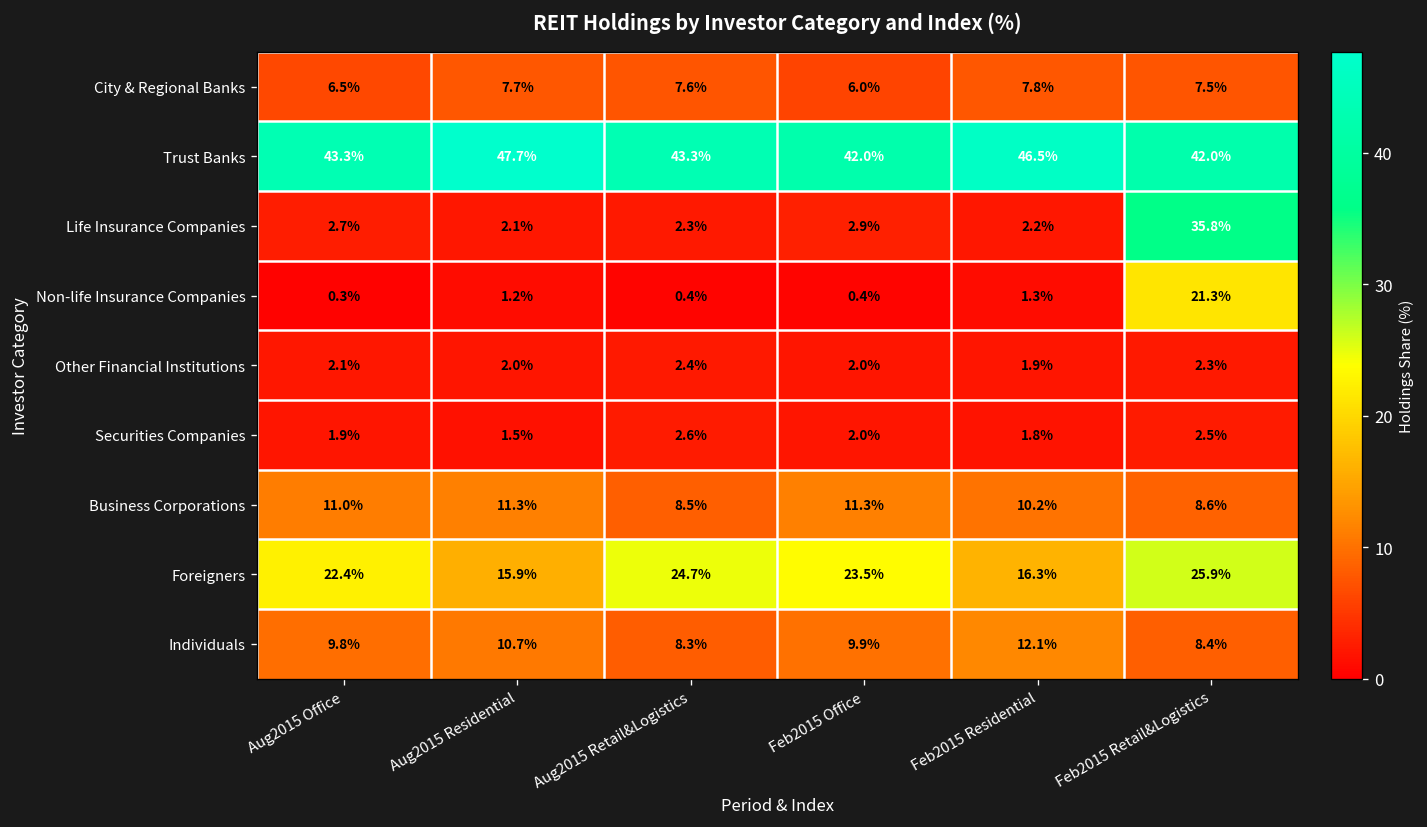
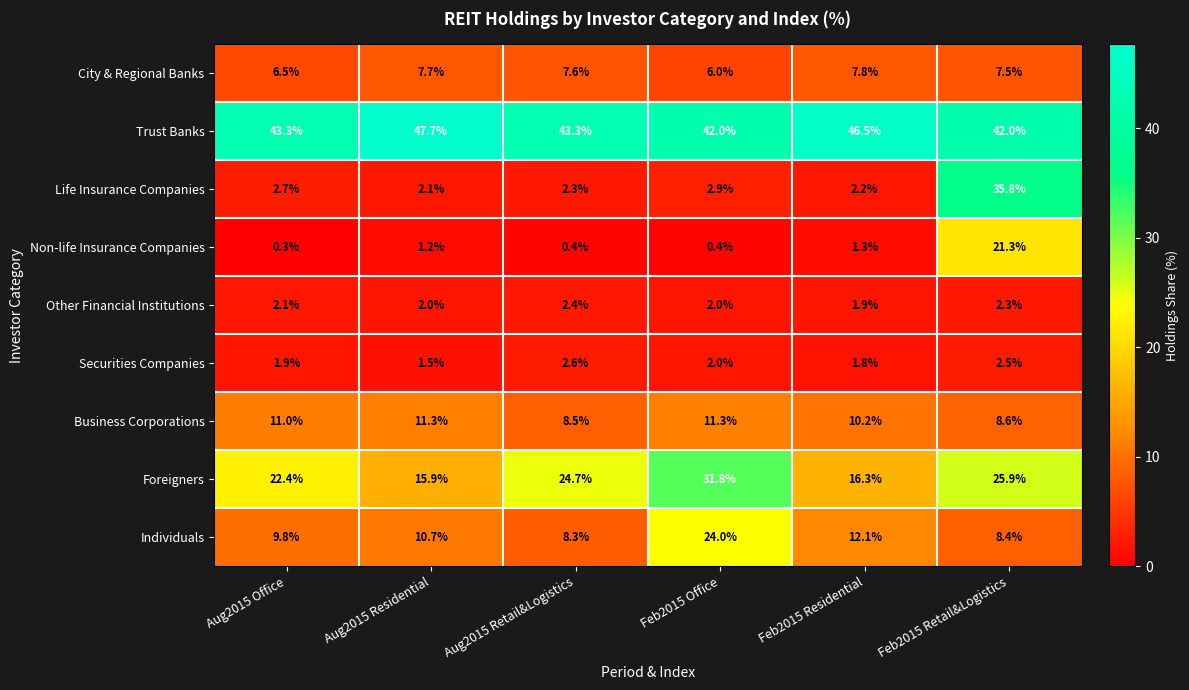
  {
    "City & Regional Banks": {
      "Aug2015 Office": "6.5%",
      "Aug2015 Residential": "7.7%",
      "Aug2015 Retail&Logistics": "7.6%",
      "Feb2015 Office": "6.0%",
      "Feb2015 Residential": "7.8%",
      "Feb2015 Retail&Logistics": "7.5%"
    },
    "Trust Banks": {
      "Aug2015 Office": "43.3%",
      "Aug2015 Residential": "47.7%",
      "Aug2015 Retail&Logistics": "43.3%",
      "Feb2015 Office": "42.0%",
      "Feb2015 Residential": "46.5%",
      "Feb2015 Retail&Logistics": "42.0%"
    },
    "Life Insurance Companies": {
      "Aug2015 Office": "2.7%",
      "Aug2015 Residential": "2.1%",
      "Aug2015 Retail&Logistics": "2.3%",
      "Feb2015 Office": "2.9%",
      "Feb2015 Residential": "2.2%",
      "Feb2015 Retail&Logistics": "35.8%"
    },
    "Non-life Insurance Companies": {
      "Aug2015 Office": "0.3%",
      "Aug2015 Residential": "1.2%",
      "Aug2015 Retail&Logistics": "0.4%",
      "Feb2015 Office": "0.4%",
      "Feb2015 Residential": "1.3%",
      "Feb2015 Retail&Logistics": "21.3%"
    },
    "Other Financial Institutions": {
      "Aug2015 Office": "2.1%",
      "Aug2015 Residential": "2.0%",
      "Aug2015 Retail&Logistics": "2.4%",
      "Feb2015 Office": "2.0%",
      "Feb2015 Residential": "1.9%",
      "Feb2015 Retail&Logistics": "2.3%"
    },
    "Securities Companies": {
      "Aug2015 Office": "1.9%",
      "Aug2015 Residential": "1.5%",
      "Aug2015 Retail&Logistics": "2.6%",
      "Feb2015 Office": "2.0%",
      "Feb2015 Residential": "1.8%",
      "Feb2015 Retail&Logistics": "2.5%"
    },
    "Business Corporations": {
      "Aug2015 Office": "11.0%",
      "Aug2015 Residential": "11.3%",
      "Aug2015 Retail&Logistics": "8.5%",
      "Feb2015 Office": "11.3%",
      "Feb2015 Residential": "10.2%",
      "Feb2015 Retail&Logistics": "8.6%"
    },
    "Foreigners": {
      "Aug2015 Office": "22.4%",
      "Aug2015 Residential": "15.9%",
      "Aug2015 Retail&Logistics": "24.7%",
-     "Feb2015 Office": "23.5%",
+     "Feb2015 Office": "31.8%",
      "Feb2015 Residential": "16.3%",
      "Feb2015 Retail&Logistics": "25.9%"
    },
    "Individuals": {
      "Aug2015 Office": "9.8%",
      "Aug2015 Residential": "10.7%",
      "Aug2015 Retail&Logistics": "8.3%",
-     "Feb2015 Office": "9.9%",
+     "Feb2015 Office": "24.0%",
      "Feb2015 Residential": "12.1%",
      "Feb2015 Retail&Logistics": "8.4%"
    }
  }
